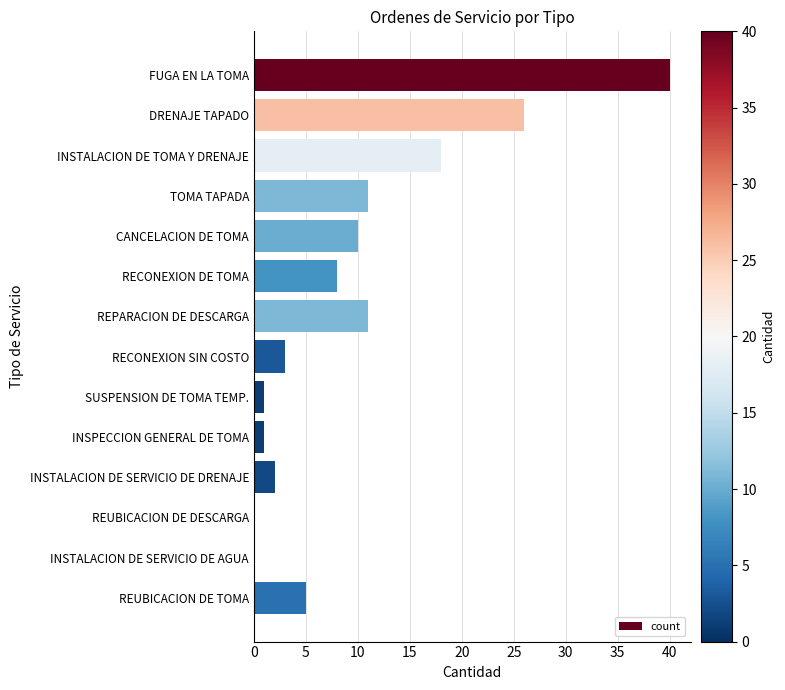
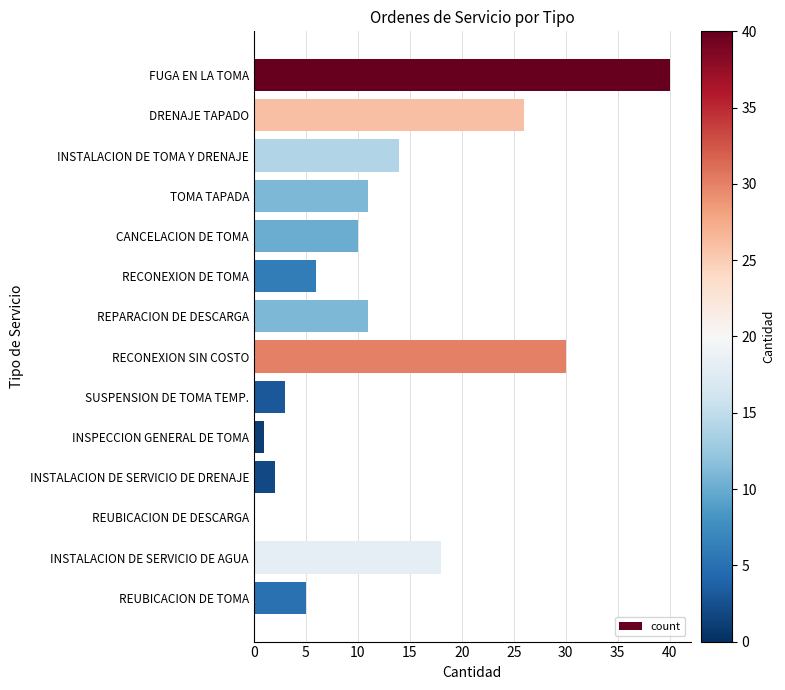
  {
    "FUGA EN LA TOMA": 40,
    "DRENAJE TAPADO": 26,
-   "INSTALACION DE TOMA Y DRENAJE": 18,
+   "INSTALACION DE TOMA Y DRENAJE": 14,
    "TOMA TAPADA": 11,
    "CANCELACION DE TOMA": 10,
-   "RECONEXION DE TOMA": 8,
+   "RECONEXION DE TOMA": 6,
    "REPARACION DE DESCARGA": 11,
-   "RECONEXION SIN COSTO": 3,
-   "SUSPENSION DE TOMA TEMP.": 1,
+   "RECONEXION SIN COSTO": 30,
+   "SUSPENSION DE TOMA TEMP.": 3,
    "INSPECCION GENERAL DE TOMA": 1,
    "INSTALACION DE SERVICIO DE DRENAJE": 2,
    "REUBICACION DE DESCARGA": 0,
-   "INSTALACION DE SERVICIO DE AGUA": 0,
+   "INSTALACION DE SERVICIO DE AGUA": 18,
    "REUBICACION DE TOMA": 5
  }
